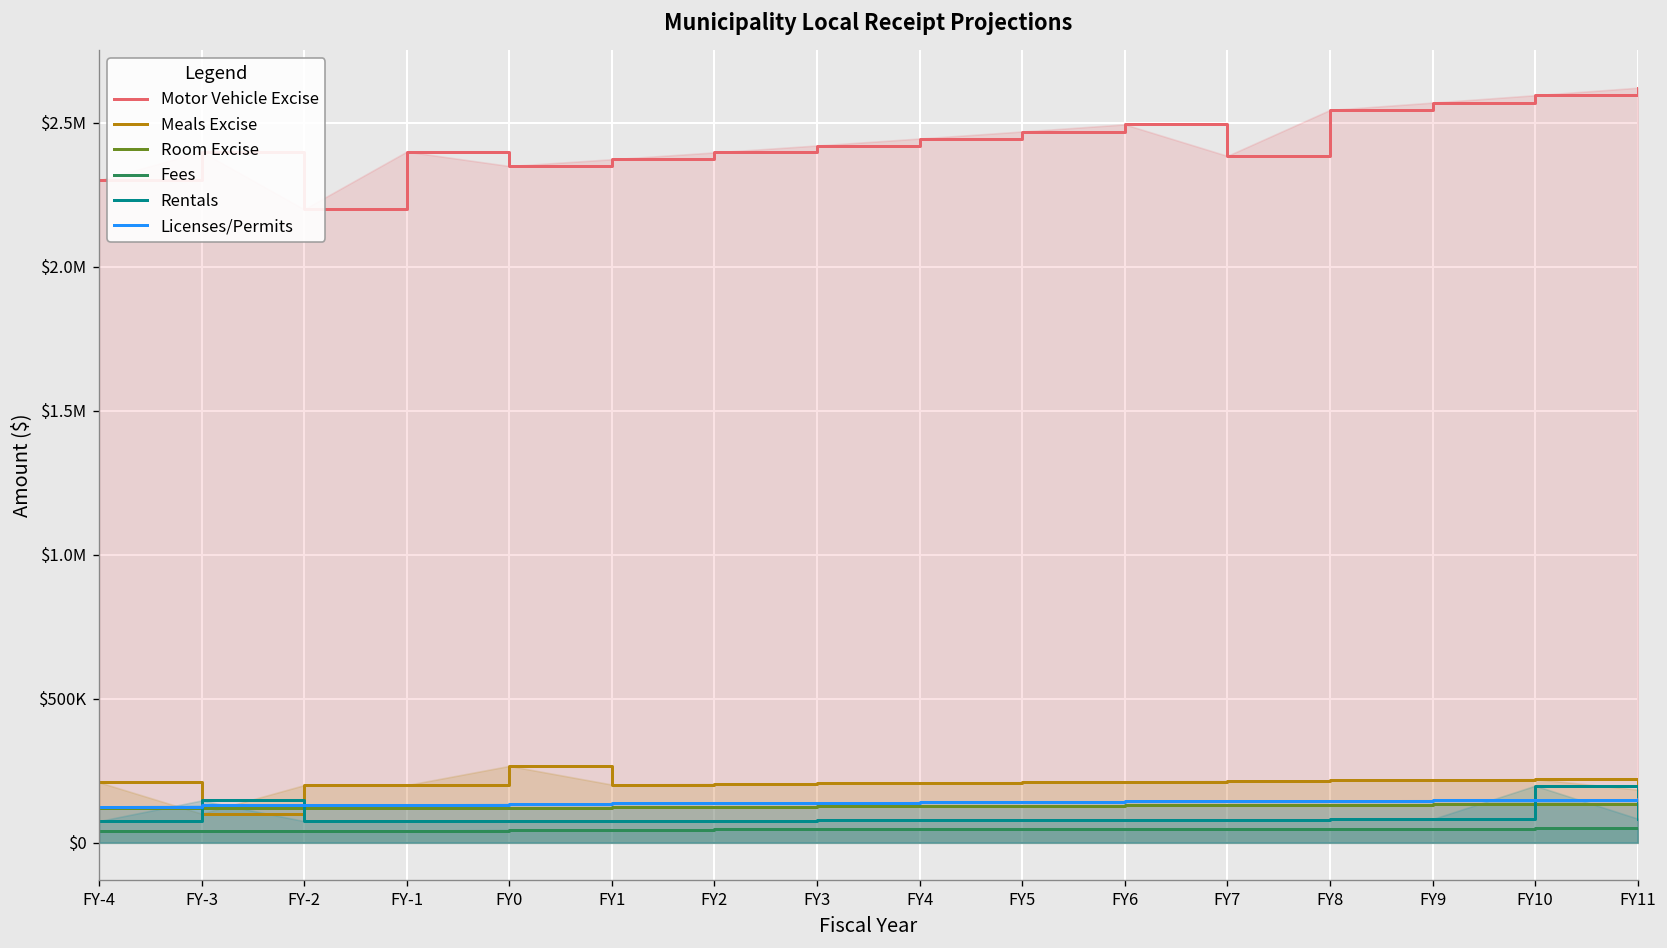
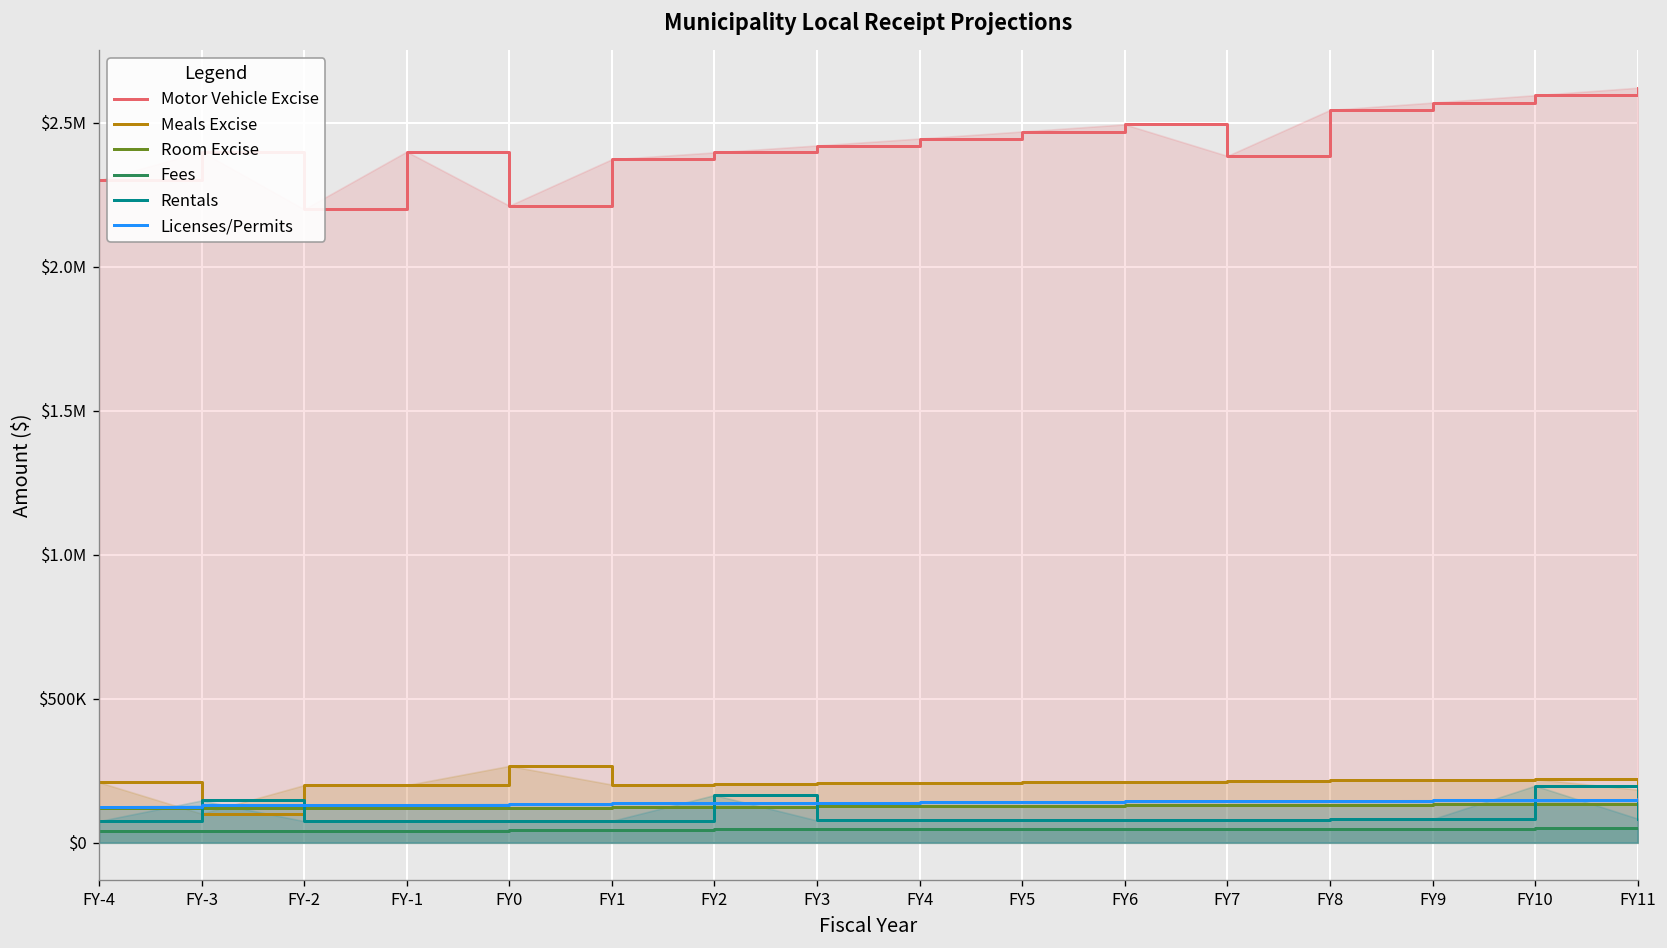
  {
    "Motor Vehicle Excise": {
      "FY-4": "$2300000",
      "FY-1": "$2400000",
-     "FY0": "$2350000",
+     "FY0": "$2210000",
      "FY1": "$2370000",
      "FY2": "$2400000",
      "FY3": "$2420000",
      "FY4": "$2450000",
      "FY5": "$2470000",
      "FY6": "$2490000",
      "FY7": "$2390000",
      "FY8": "$2540000",
      "FY9": "$2570000",
      "FY10": "$2600000",
      "FY11": "$2620000"
    },
    "Meals Excise": {
      "FY-4": "$210000",
      "FY-3": "$100000",
      "FY-2": "$200000",
      "FY-1": "$200000",
      "FY0": "$270000",
      "FY1": "$200000",
      "FY2": "$200000",
      "FY3": "$210000",
      "FY4": "$210000",
      "FY5": "$210000",
      "FY6": "$210000",
      "FY7": "$210000",
      "FY8": "$220000",
      "FY9": "$220000",
      "FY10": "$220000",
      "FY11": "$180000"
    },
    "Room Excise": {
      "FY0": "$120000",
      "FY1": "$120000",
      "FY2": "$120000",
      "FY3": "$130000",
      "FY4": "$130000",
      "FY5": "$130000",
      "FY6": "$130000",
      "FY7": "$130000",
      "FY8": "$130000",
      "FY9": "$130000",
      "FY10": "$130000",
      "FY11": "$140000"
    },
    "Fees": {
      "FY-4": "$40000",
      "FY-3": "$40000",
      "FY-2": "$40000",
      "FY-1": "$40000",
      "FY0": "$50000",
      "FY1": "$50000",
      "FY2": "$50000",
      "FY3": "$50000",
      "FY4": "$50000",
      "FY5": "$50000",
      "FY6": "$50000",
      "FY7": "$50000",
      "FY8": "$50000",
      "FY9": "$50000",
      "FY10": "$50000",
      "FY11": "$50000"
    },
    "Rentals": {
      "FY-4": "$80000",
      "FY-3": "$150000",
      "FY-2": "$80000",
      "FY-1": "$80000",
      "FY0": "$80000",
      "FY1": "$80000",
-     "FY2": "$80000",
+     "FY2": "$170000",
      "FY3": "$80000",
      "FY4": "$80000",
      "FY5": "$80000",
      "FY6": "$80000",
      "FY7": "$80000",
      "FY8": "$80000",
      "FY9": "$80000",
      "FY10": "$200000",
      "FY11": "$80000"
    },
    "Licenses/Permits": {
      "FY0": "$140000",
      "FY1": "$140000",
      "FY2": "$140000",
      "FY3": "$140000",
      "FY4": "$140000",
      "FY5": "$140000",
      "FY6": "$140000",
      "FY7": "$140000",
      "FY8": "$150000",
      "FY9": "$150000",
      "FY10": "$150000",
      "FY11": "$150000"
    }
  }
